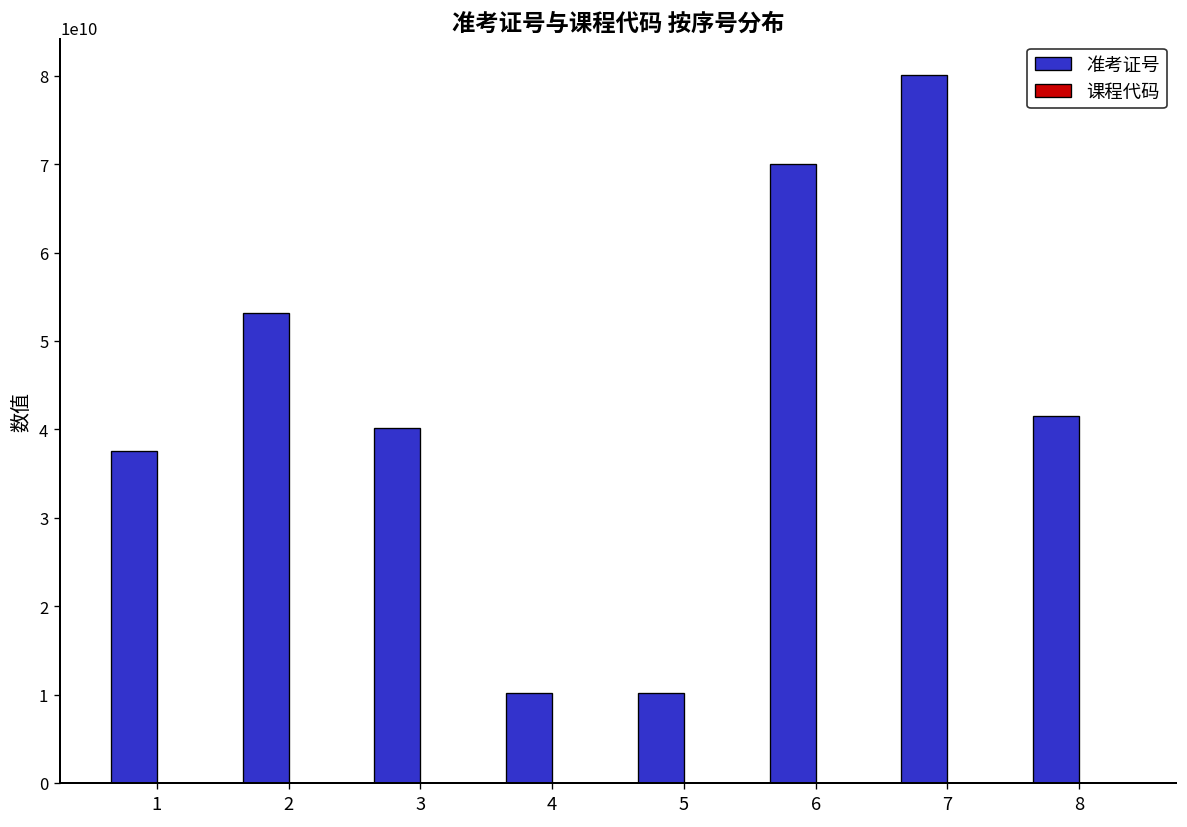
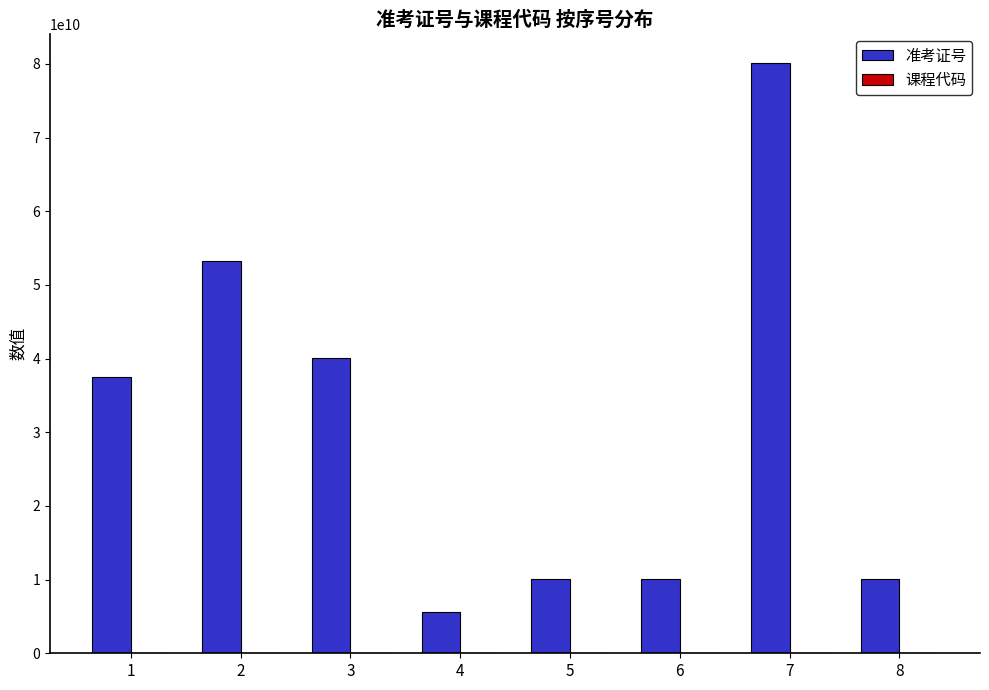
  {
    "准考证号": {
      "1": 38000000000,
      "2": 53000000000,
      "3": 40000000000,
-     "4": 10000000000,
+     "4": 6000000000,
      "5": 10000000000,
-     "6": 70000000000,
+     "6": 10000000000,
      "7": 80000000000,
-     "8": 41000000000
+     "8": 10000000000
    }
  }
